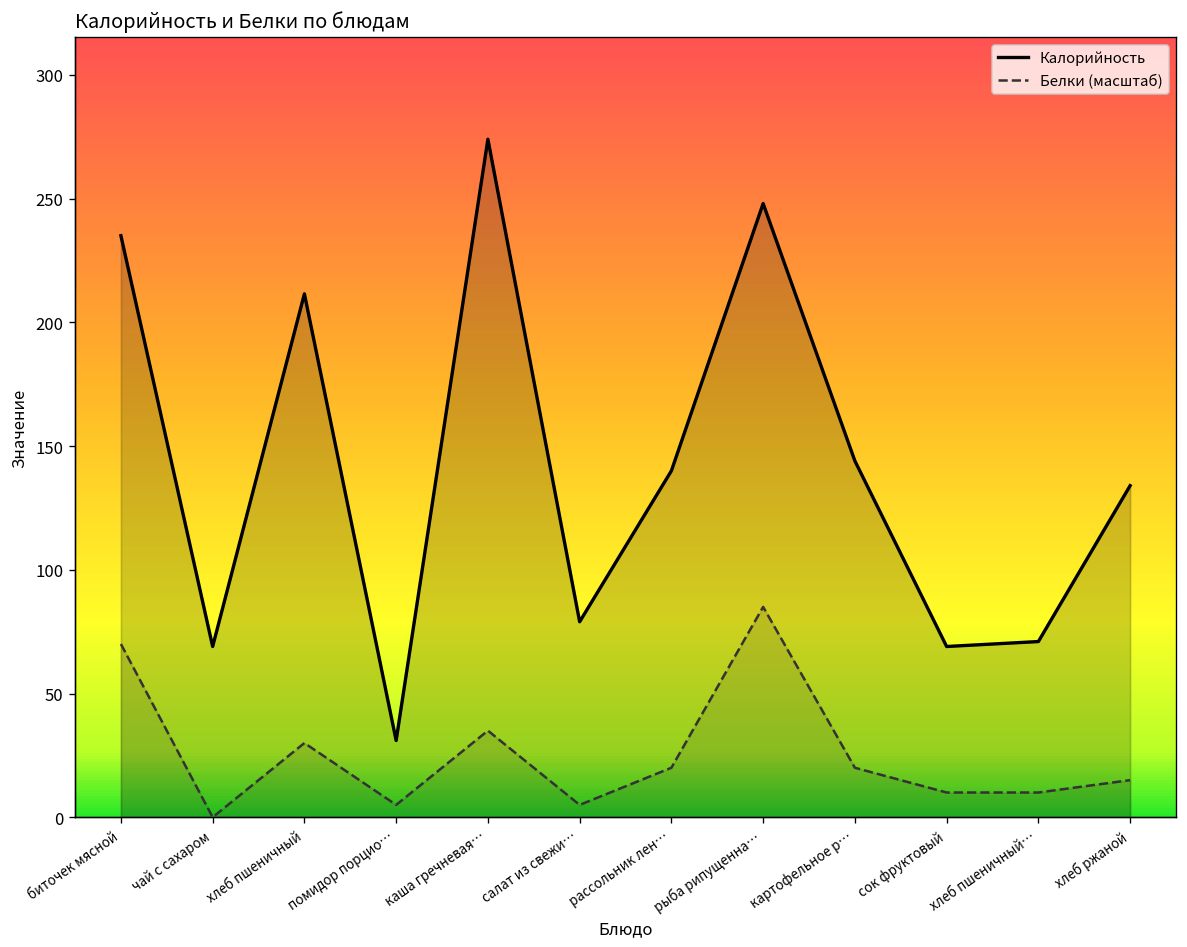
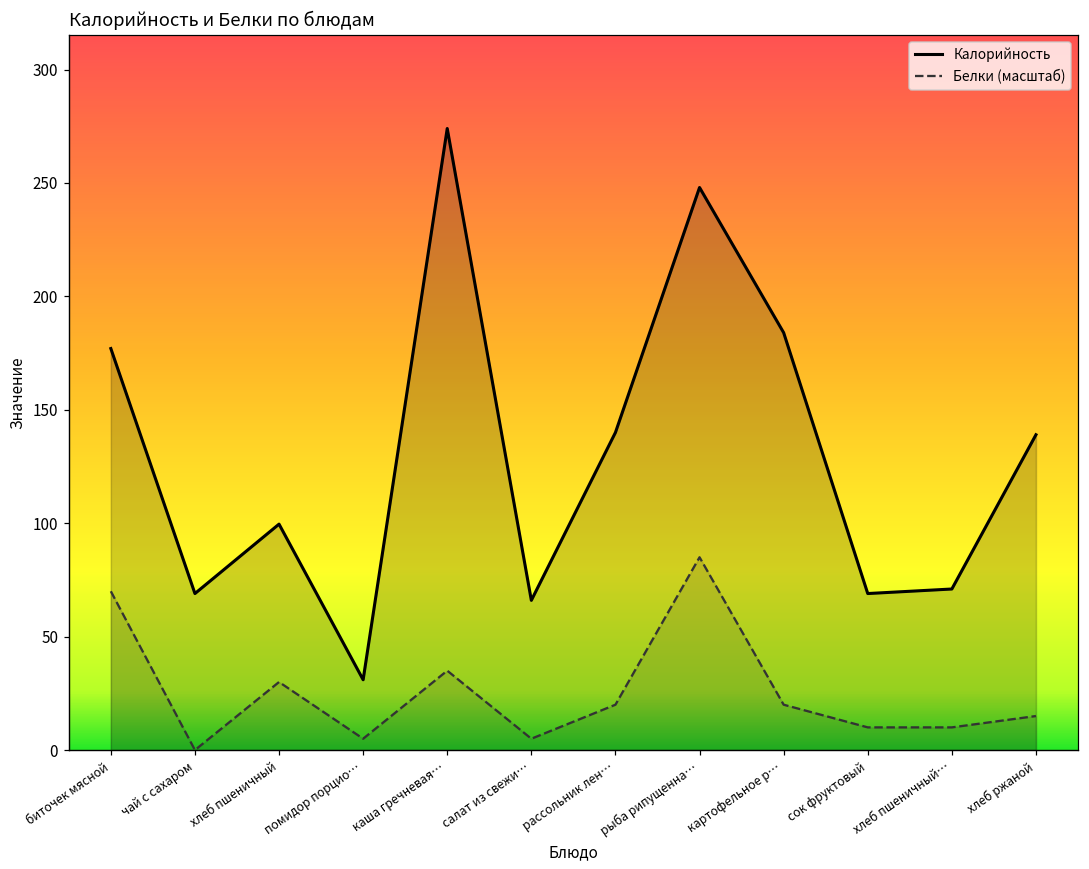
  {
    "Калорийность": {
-     "биточек мясной": 235,
+     "биточек мясной": 177,
      "чай с сахаром": 69,
-     "хлеб пшеничный": 212,
+     "хлеб пшеничный": 100,
      "помидор порцио…": 31,
      "каша гречневая…": 274,
-     "салат из свежи…": 79,
+     "салат из свежи…": 66,
      "рассольник лен…": 140,
      "рыба рипущенна…": 248,
-     "картофельное р…": 144,
+     "картофельное р…": 184,
      "сок фруктовый": 69,
      "хлеб пшеничный…": 71,
-     "хлеб ржаной": 134
+     "хлеб ржаной": 139
    },
    "Белки (масштаб)": {
      "биточек мясной": 70,
      "чай с сахаром": 0,
      "хлеб пшеничный": 30,
      "помидор порцио…": 5,
      "каша гречневая…": 35,
      "салат из свежи…": 5,
      "рассольник лен…": 20,
      "рыба рипущенна…": 85,
      "картофельное р…": 20,
      "сок фруктовый": 10,
      "хлеб пшеничный…": 10,
      "хлеб ржаной": 15
    }
  }
